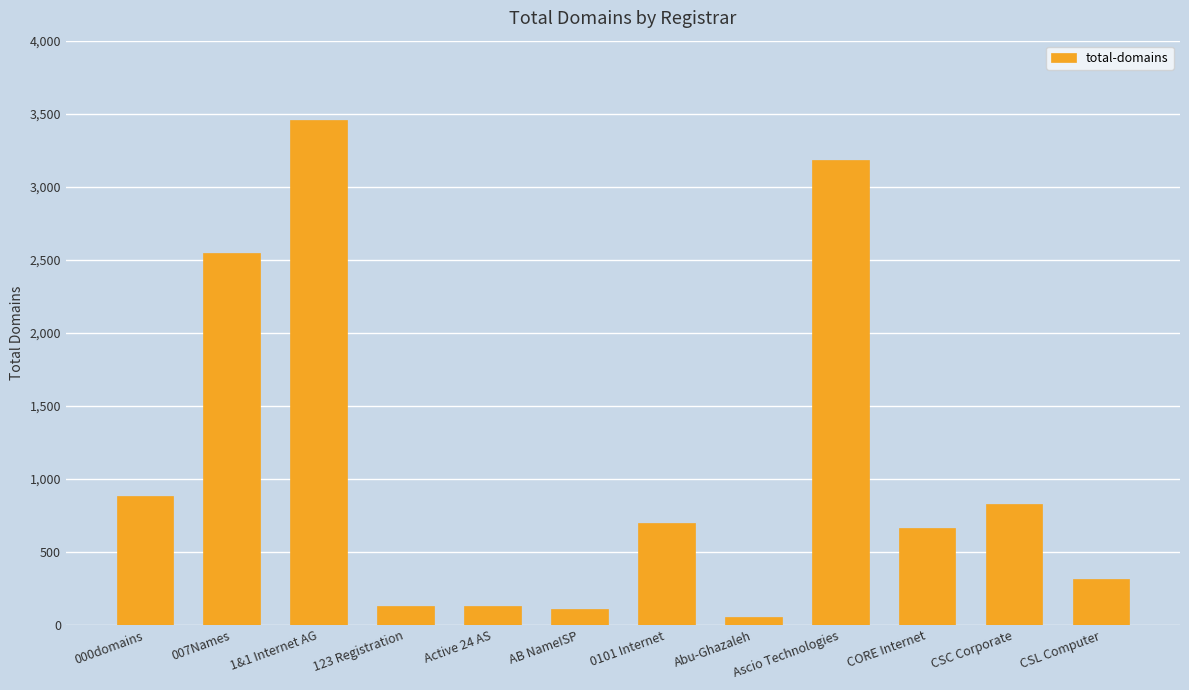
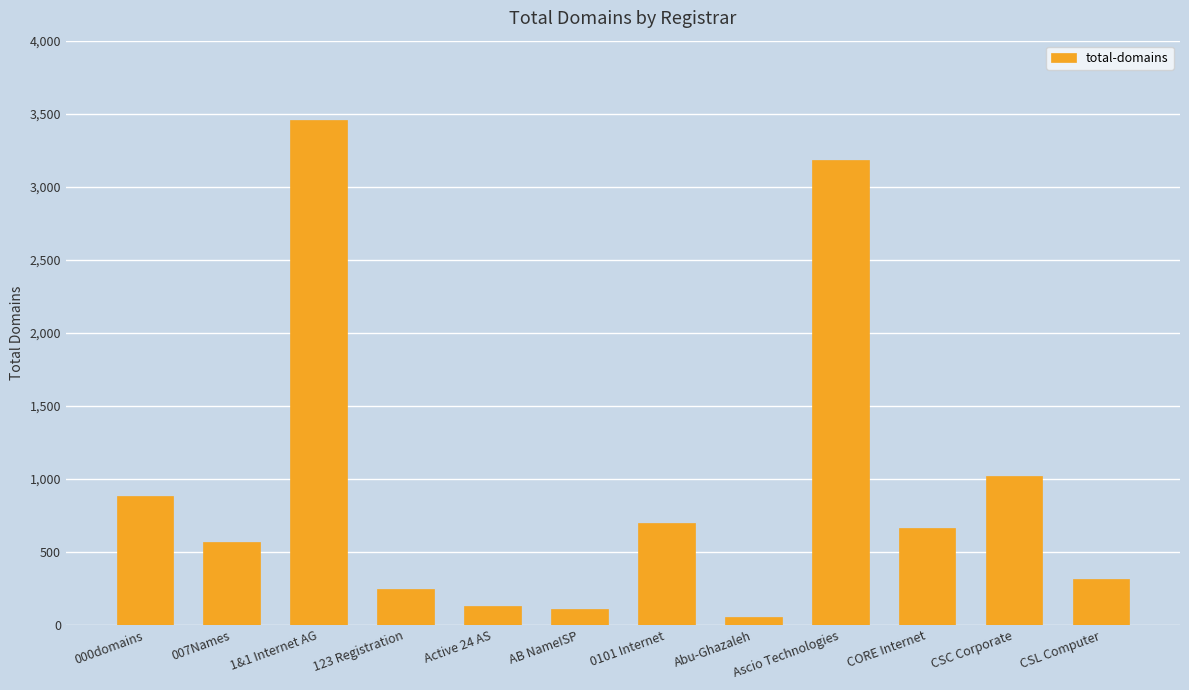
  {
    "000domains": "880",
-   "007Names": "2,550",
+   "007Names": "570",
    "1&1 Internet AG": "3,460",
-   "123 Registration": "130",
+   "123 Registration": "250",
    "Active 24 AS": "130",
    "AB NameISP": "110",
    "0101 Internet": "700",
    "Abu-Ghazaleh": "60",
    "Ascio Technologies": "3,180",
    "CORE Internet": "670",
-   "CSC Corporate": "830",
+   "CSC Corporate": "1,020",
    "CSL Computer": "320"
  }
